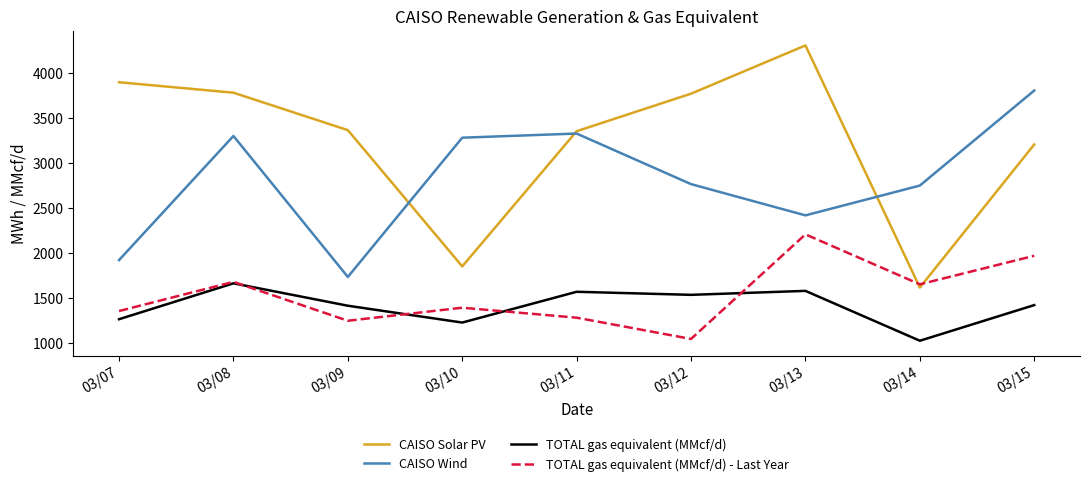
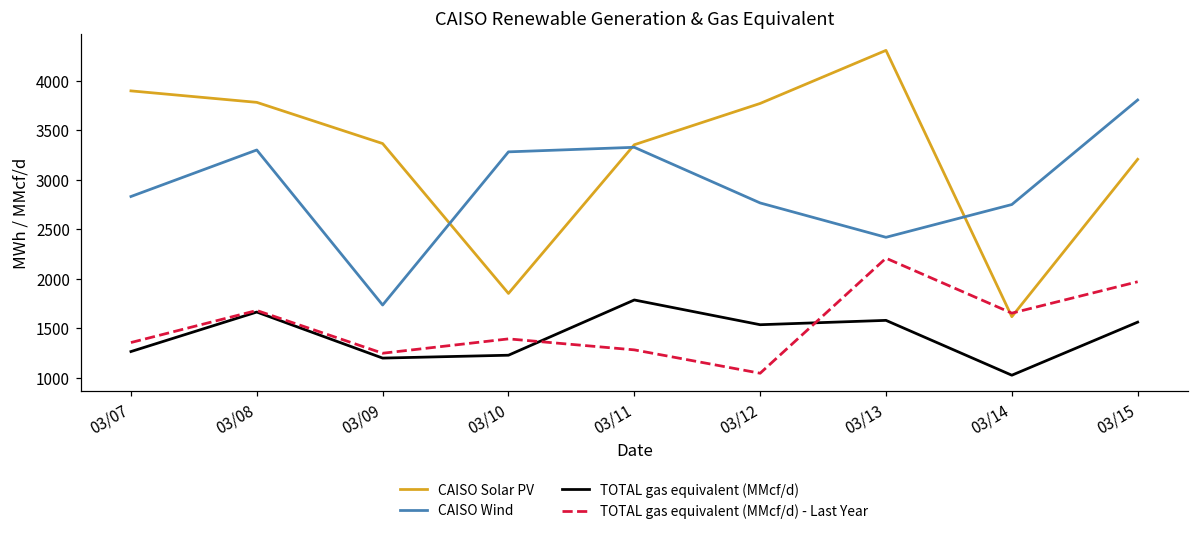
  {
    "CAISO Solar PV": {
      "03/07": 3900,
      "03/08": 3800,
      "03/09": 3400,
      "03/10": 1900,
      "03/12": 3800,
      "03/13": 4300,
      "03/14": 1600,
      "03/15": 3200
    },
    "CAISO Wind": {
-     "03/07": 1900,
+     "03/07": 2800,
      "03/08": 3300,
      "03/09": 1700,
      "03/10": 3300,
      "03/12": 2800,
      "03/13": 2400,
      "03/14": 2800,
      "03/15": 3800
    },
    "TOTAL gas equivalent (MMcf/d)": {
      "03/07": 1300,
-     "03/09": 1400,
+     "03/09": 1200,
      "03/10": 1200,
-     "03/11": 1600,
+     "03/11": 1800,
      "03/12": 1500,
      "03/13": 1600,
      "03/14": 1000,
-     "03/15": 1400
+     "03/15": 1600
    },
    "TOTAL gas equivalent (MMcf/d) - Last Year": {
      "03/07": 1400,
      "03/09": 1200,
      "03/10": 1400,
      "03/11": 1300,
      "03/12": 1000,
      "03/13": 2200,
      "03/14": 1700,
      "03/15": 2000
    }
  }
